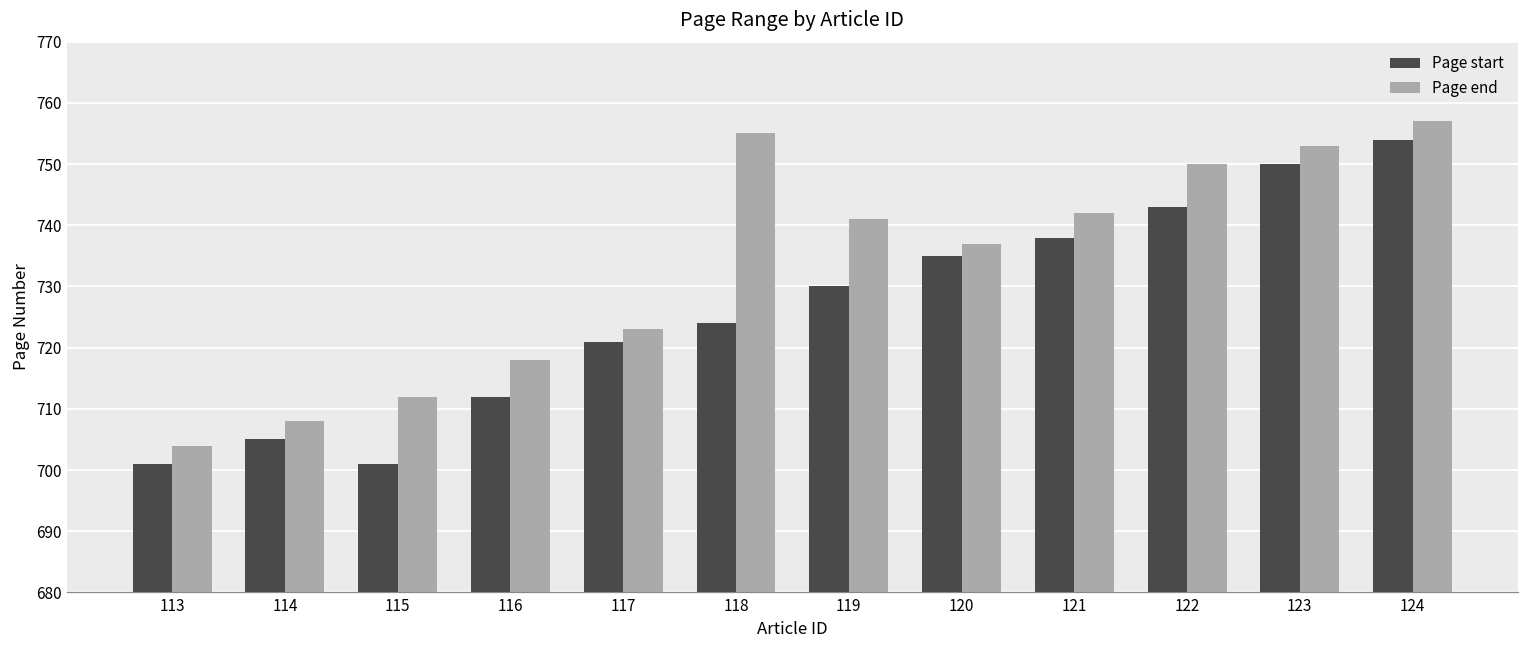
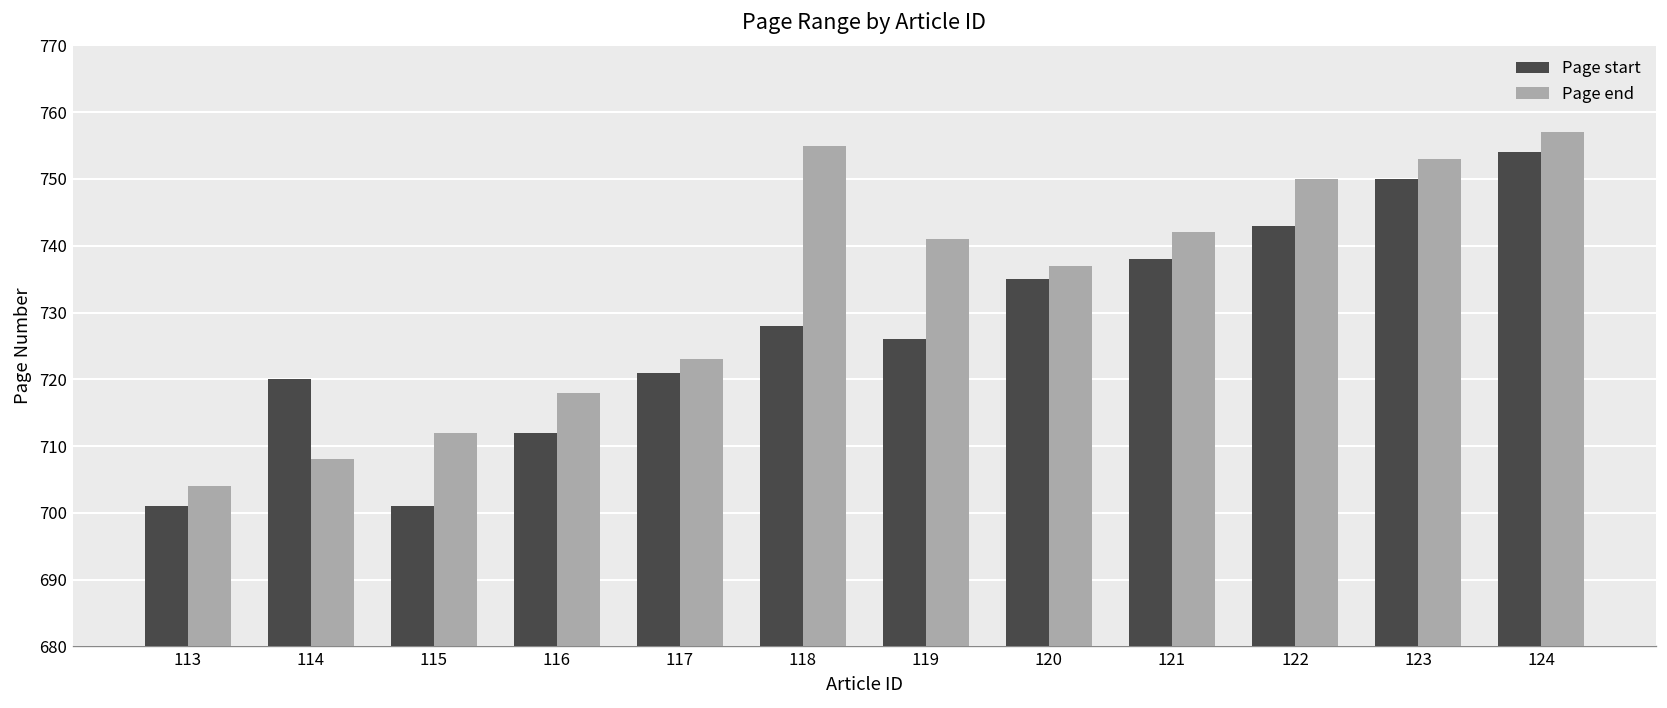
  {
    "Page start": {
      "113": 701,
-     "114": 705,
+     "114": 720,
      "115": 701,
      "116": 712,
      "117": 721,
-     "118": 724,
-     "119": 730,
+     "118": 728,
+     "119": 726,
      "120": 735,
      "121": 738,
      "122": 743,
      "123": 750,
      "124": 754
    },
    "Page end": {
      "113": 704,
      "114": 708,
      "115": 712,
      "116": 718,
      "117": 723,
      "118": 755,
      "119": 741,
      "120": 737,
      "121": 742,
      "122": 750,
      "123": 753,
      "124": 757
    }
  }
